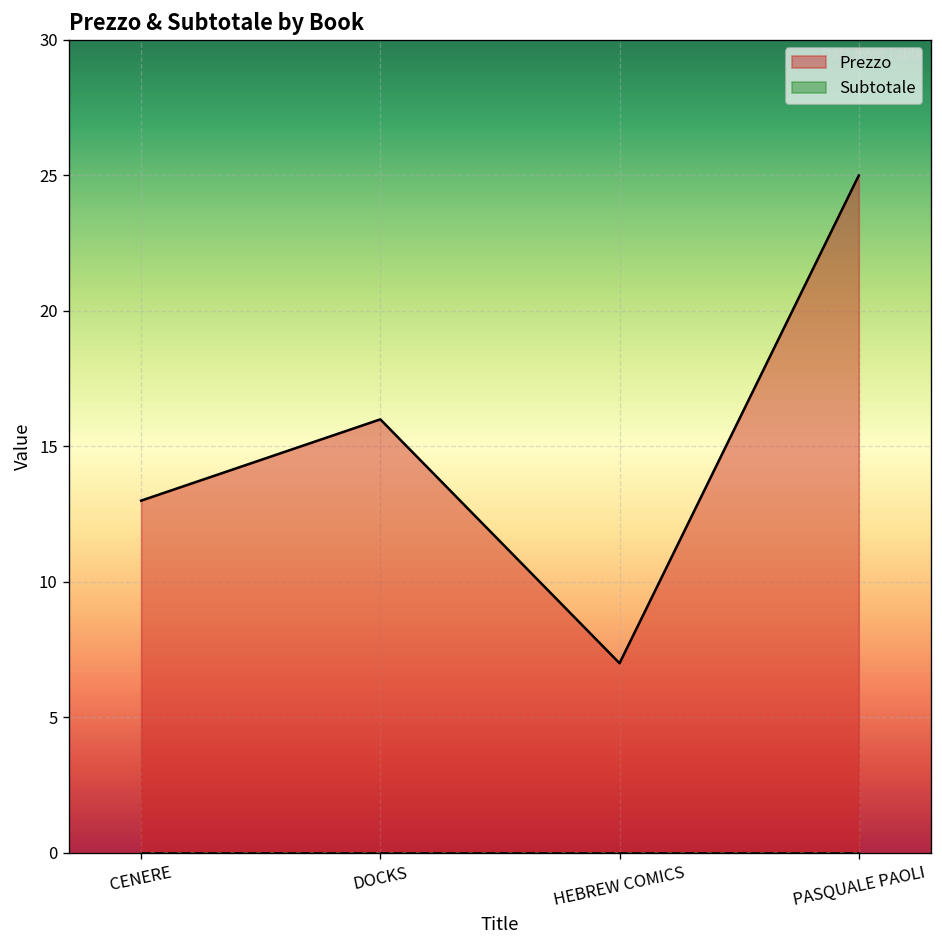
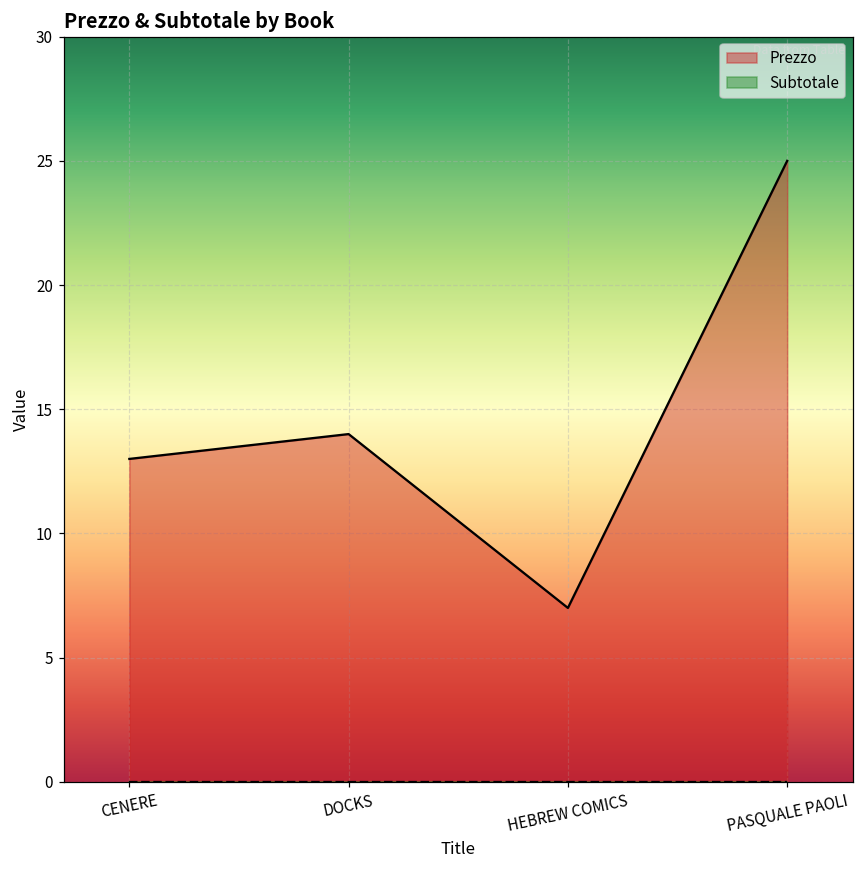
  {
    "Prezzo": {
      "CENERE": 13,
-     "DOCKS": 16,
+     "DOCKS": 14,
      "HEBREW COMICS": 7,
      "PASQUALE PAOLI": 25
    },
    "Subtotale": {
      "CENERE": 0,
      "DOCKS": 0,
      "HEBREW COMICS": 0,
      "PASQUALE PAOLI": 0
    }
  }
